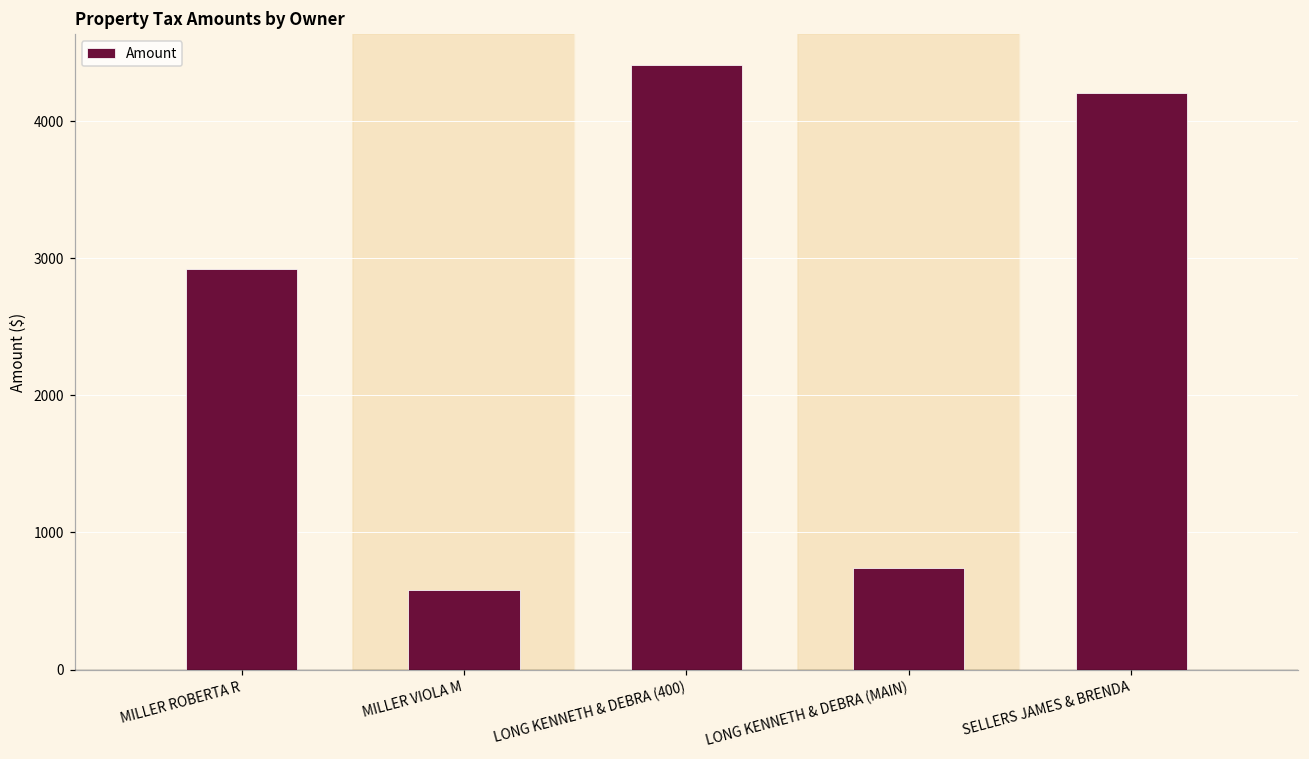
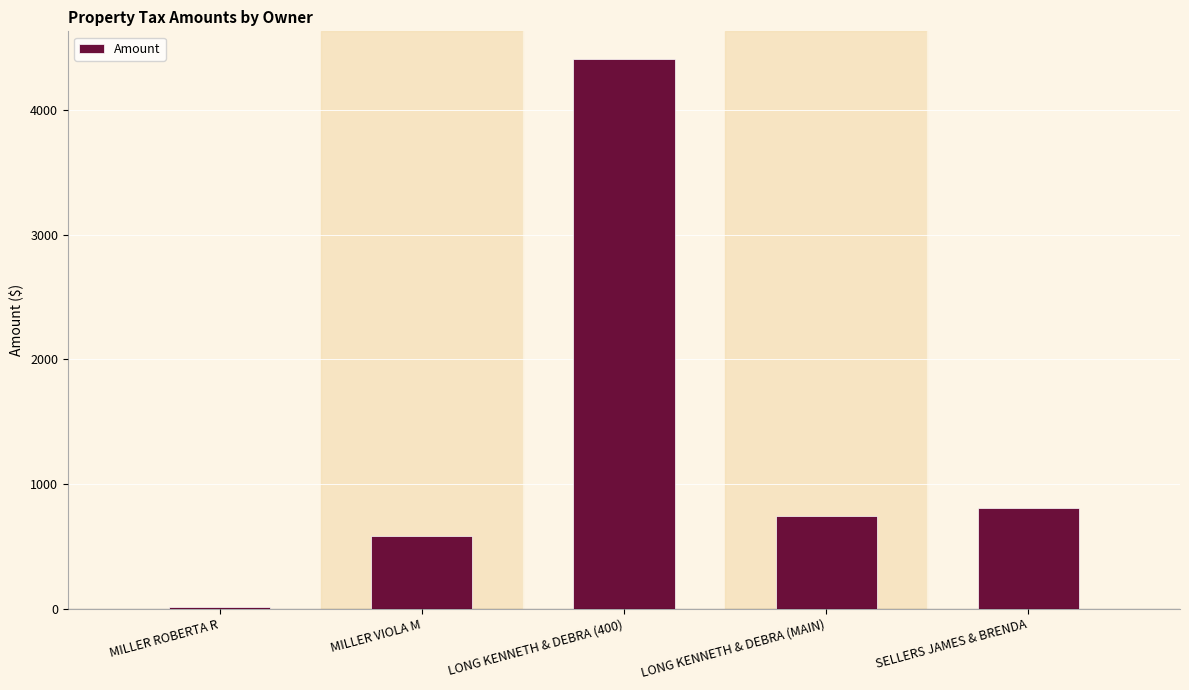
  {
-   "MILLER ROBERTA R": 2930,
+   "MILLER ROBERTA R": 10,
    "MILLER VIOLA M": 580,
    "LONG KENNETH & DEBRA (400)": 4410,
    "LONG KENNETH & DEBRA (MAIN)": 740,
-   "SELLERS JAMES & BRENDA": 4210
+   "SELLERS JAMES & BRENDA": 810
  }
